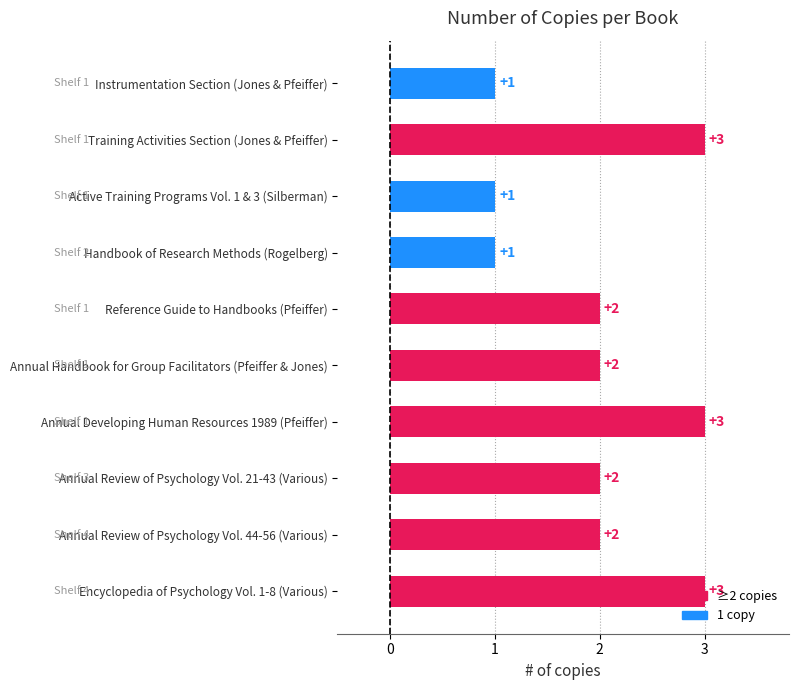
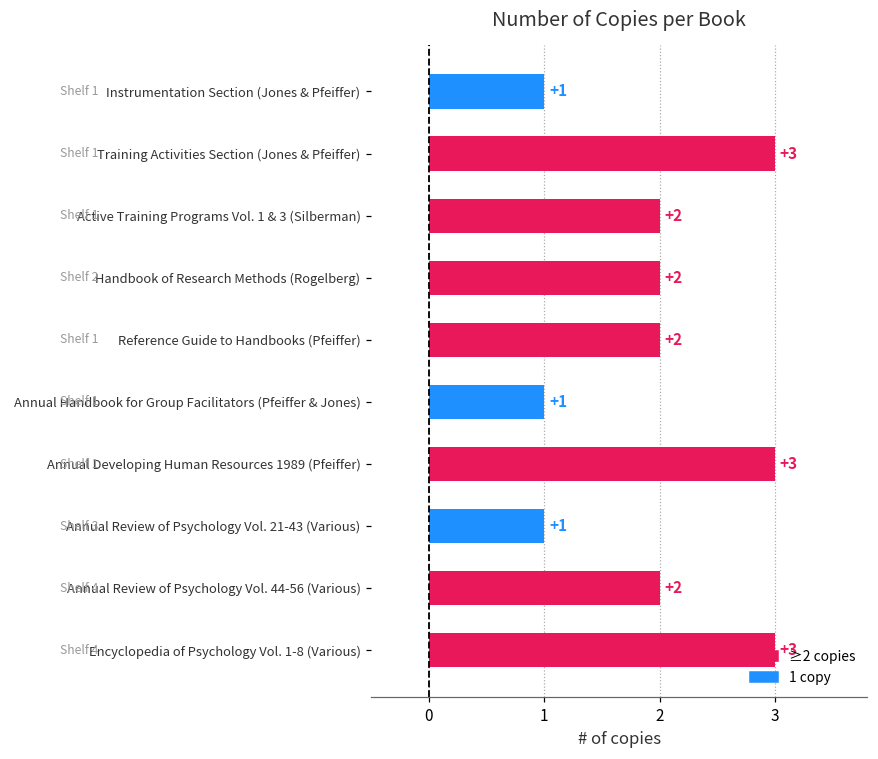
  {
    "Instrumentation Section (Jones & Pfeiffer)": "+1",
    "Training Activities Section (Jones & Pfeiffer)": "+3",
-   "Active Training Programs Vol. 1 & 3 (Silberman)": "+1",
-   "Handbook of Research Methods (Rogelberg)": "+1",
+   "Active Training Programs Vol. 1 & 3 (Silberman)": "+2",
+   "Handbook of Research Methods (Rogelberg)": "+2",
    "Reference Guide to Handbooks (Pfeiffer)": "+2",
-   "Annual Handbook for Group Facilitators (Pfeiffer & Jones)": "+2",
+   "Annual Handbook for Group Facilitators (Pfeiffer & Jones)": "+1",
    "Annual Developing Human Resources 1989 (Pfeiffer)": "+3",
-   "Annual Review of Psychology Vol. 21-43 (Various)": "+2",
+   "Annual Review of Psychology Vol. 21-43 (Various)": "+1",
    "Annual Review of Psychology Vol. 44-56 (Various)": "+2",
    "Encyclopedia of Psychology Vol. 1-8 (Various)": "+3"
  }
